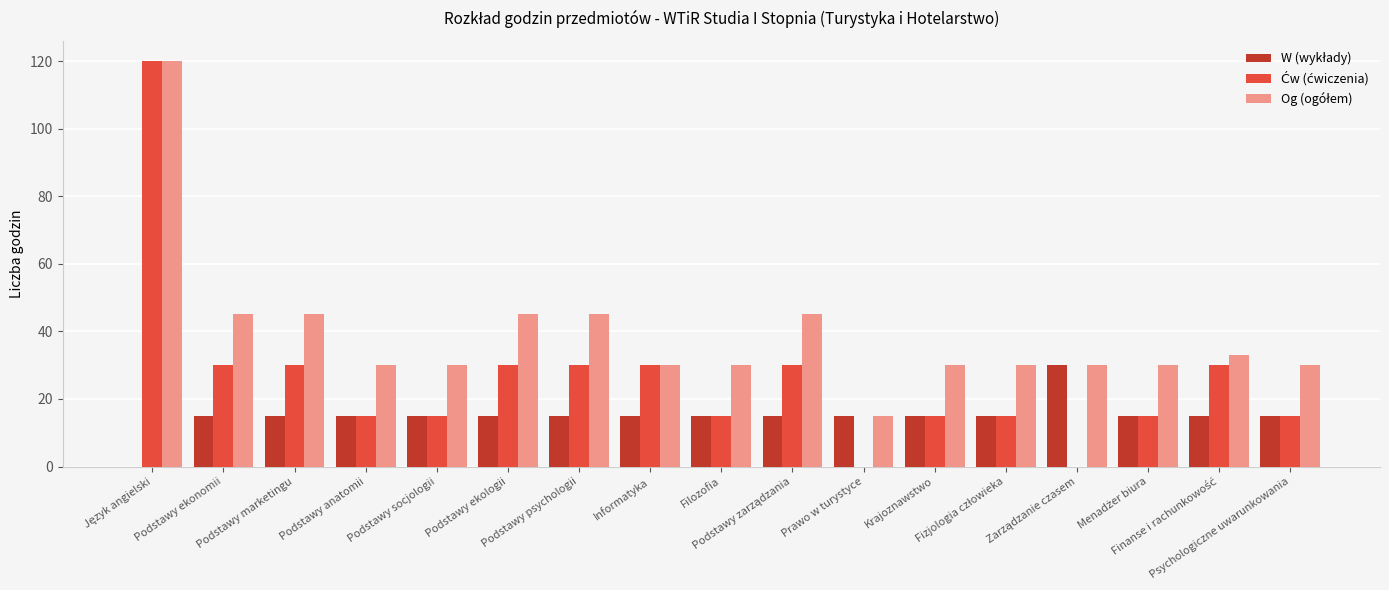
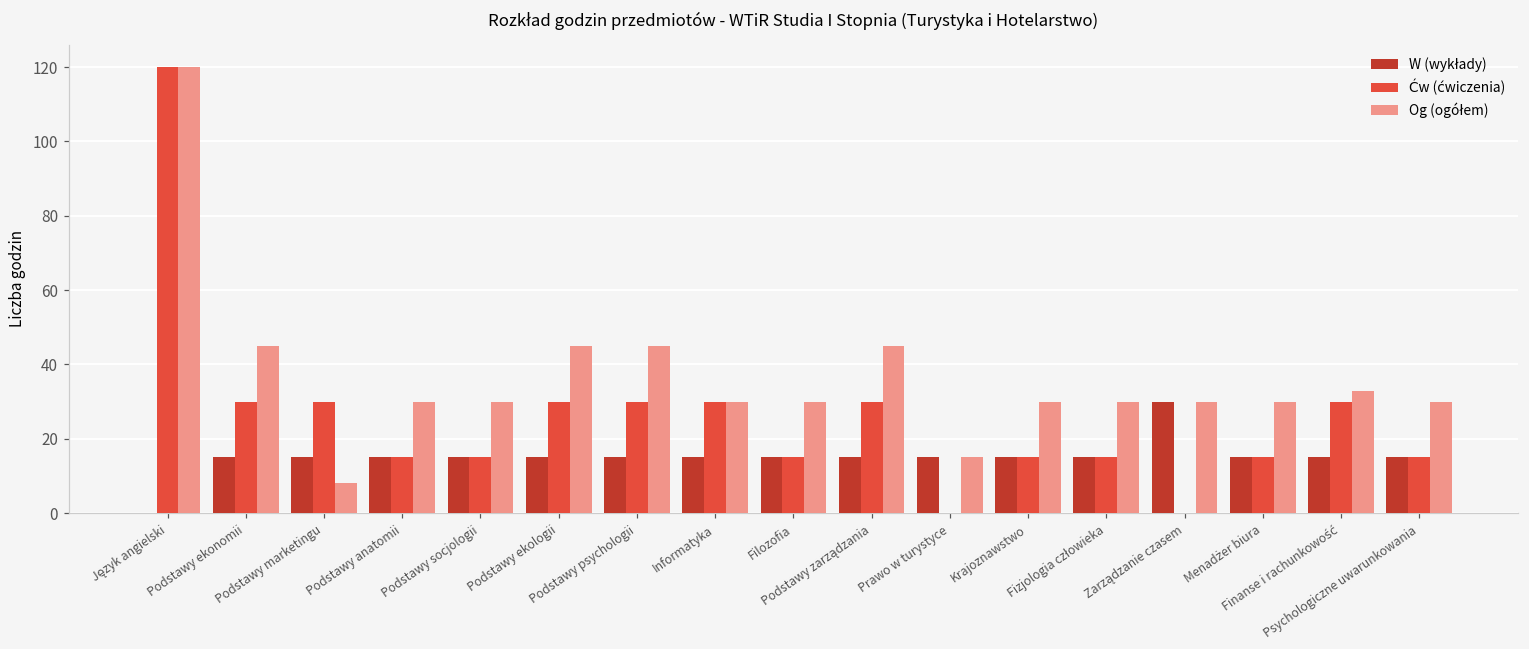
  {
    "Og (ogółem)": {
      "Język angielski": 120,
      "Podstawy ekonomii": 45,
-     "Podstawy marketingu": 45,
+     "Podstawy marketingu": 8,
      "Podstawy anatomii": 30,
      "Podstawy socjologii": 30,
      "Podstawy ekologii": 45,
      "Podstawy psychologii": 45,
      "Informatyka": 30,
      "Filozofia": 30,
      "Podstawy zarządzania": 45,
      "Prawo w turystyce": 15,
      "Krajoznawstwo": 30,
      "Fizjologia człowieka": 30,
      "Zarządzanie czasem": 30,
      "Menadżer biura": 30,
      "Finanse i rachunkowość": 33,
      "Psychologiczne uwarunkowania": 30
    }
  }
